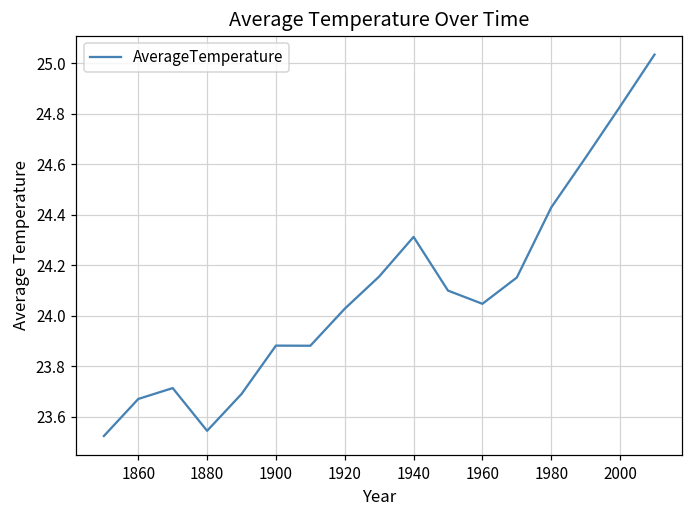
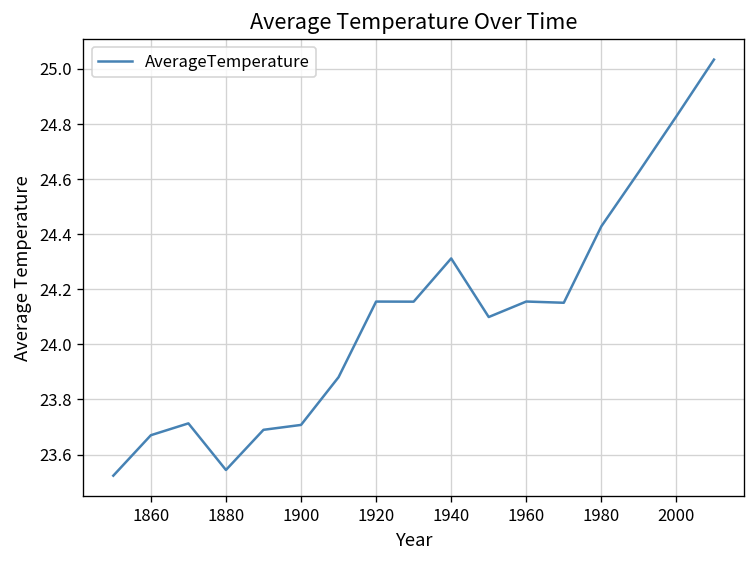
  {
    "1860": 23.67,
    "1880": 23.54,
-   "1900": 23.88,
-   "1920": 24.03,
+   "1900": 23.71,
+   "1920": 24.16,
    "1940": 24.31,
-   "1960": 24.05,
+   "1960": 24.16,
    "1980": 24.43,
    "2000": 24.83
  }
